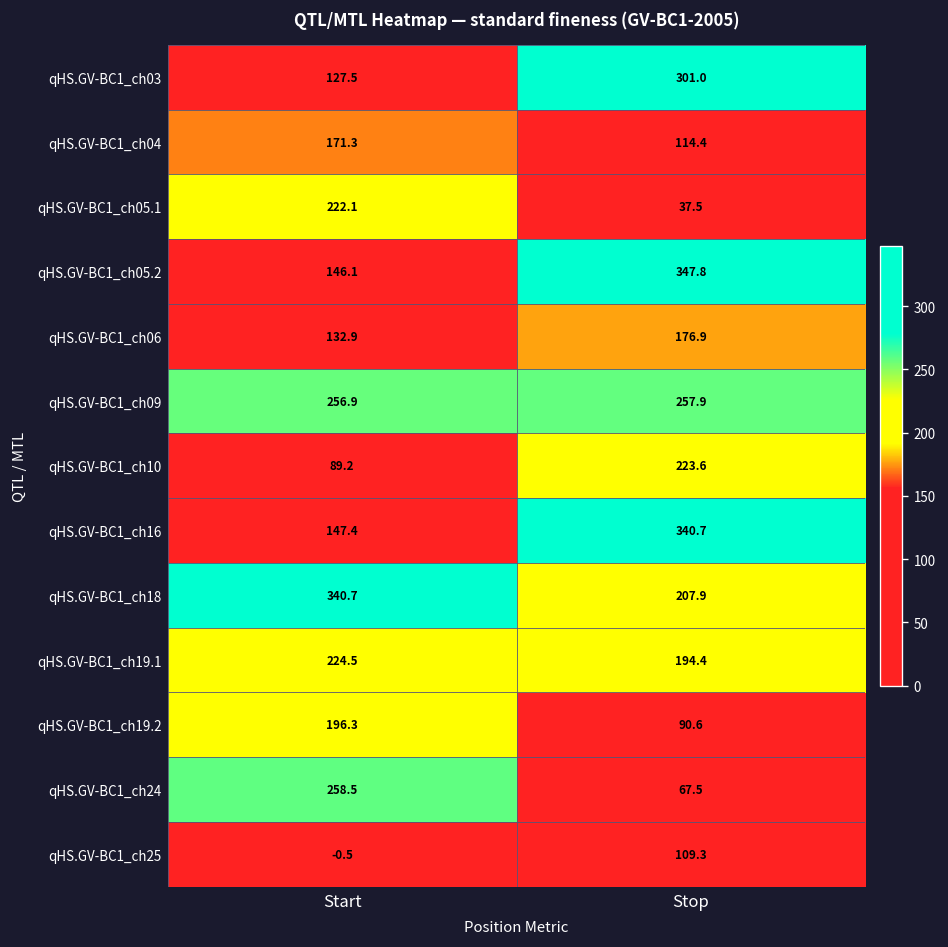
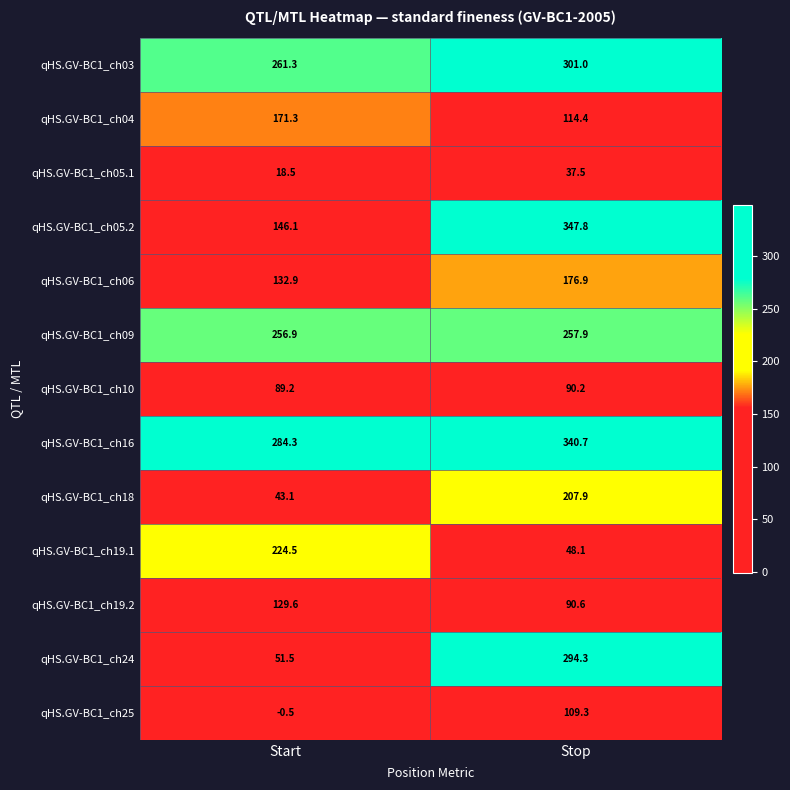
  {
    "qHS.GV-BC1_ch03": {
-     "Start": 127.5,
+     "Start": 261.3,
      "Stop": 301.0
    },
    "qHS.GV-BC1_ch04": {
      "Start": 171.3,
      "Stop": 114.4
    },
    "qHS.GV-BC1_ch05.1": {
-     "Start": 222.1,
+     "Start": 18.5,
      "Stop": 37.5
    },
    "qHS.GV-BC1_ch05.2": {
      "Start": 146.1,
      "Stop": 347.8
    },
    "qHS.GV-BC1_ch06": {
      "Start": 132.9,
      "Stop": 176.9
    },
    "qHS.GV-BC1_ch09": {
      "Start": 256.9,
      "Stop": 257.9
    },
    "qHS.GV-BC1_ch10": {
      "Start": 89.2,
-     "Stop": 223.6
+     "Stop": 90.2
    },
    "qHS.GV-BC1_ch16": {
-     "Start": 147.4,
+     "Start": 284.3,
      "Stop": 340.7
    },
    "qHS.GV-BC1_ch18": {
-     "Start": 340.7,
+     "Start": 43.1,
      "Stop": 207.9
    },
    "qHS.GV-BC1_ch19.1": {
      "Start": 224.5,
-     "Stop": 194.4
+     "Stop": 48.1
    },
    "qHS.GV-BC1_ch19.2": {
-     "Start": 196.3,
+     "Start": 129.6,
      "Stop": 90.6
    },
    "qHS.GV-BC1_ch24": {
-     "Start": 258.5,
-     "Stop": 67.5
+     "Start": 51.5,
+     "Stop": 294.3
    },
    "qHS.GV-BC1_ch25": {
      "Start": -0.5,
      "Stop": 109.3
    }
  }
